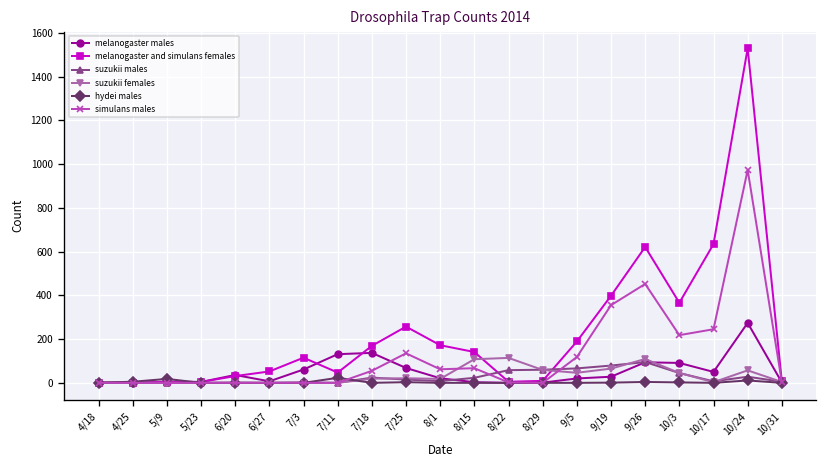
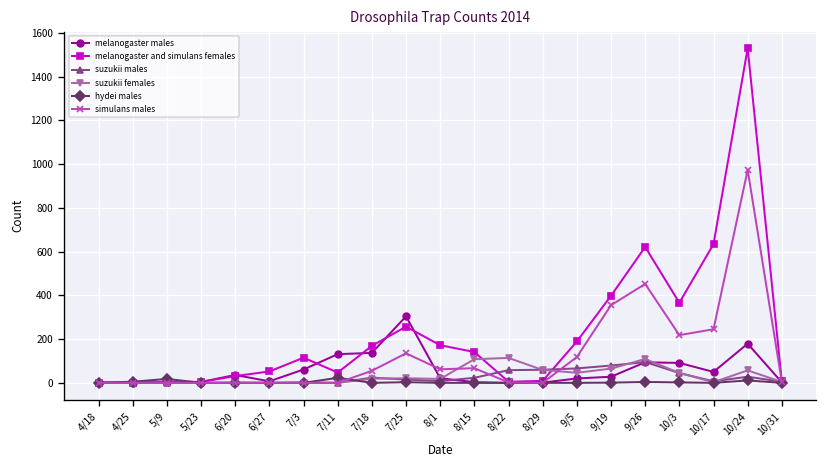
  {
    "melanogaster males": {
      "7/3": 60,
      "7/11": 130,
      "7/18": 140,
-     "7/25": 70,
+     "7/25": 300,
      "9/5": 20,
      "9/19": 30,
      "10/3": 90,
      "10/17": 50,
-     "10/24": 270
+     "10/24": 180
    },
    "melanogaster and simulans females": {
      "6/27": 50,
      "7/3": 120,
      "7/11": 50,
      "7/18": 170,
      "7/25": 260,
      "8/1": 170,
      "8/15": 140,
      "9/5": 190,
      "9/19": 400,
      "9/26": 620,
      "10/3": 370,
      "10/17": 630,
      "10/24": 1530
    }
  }
